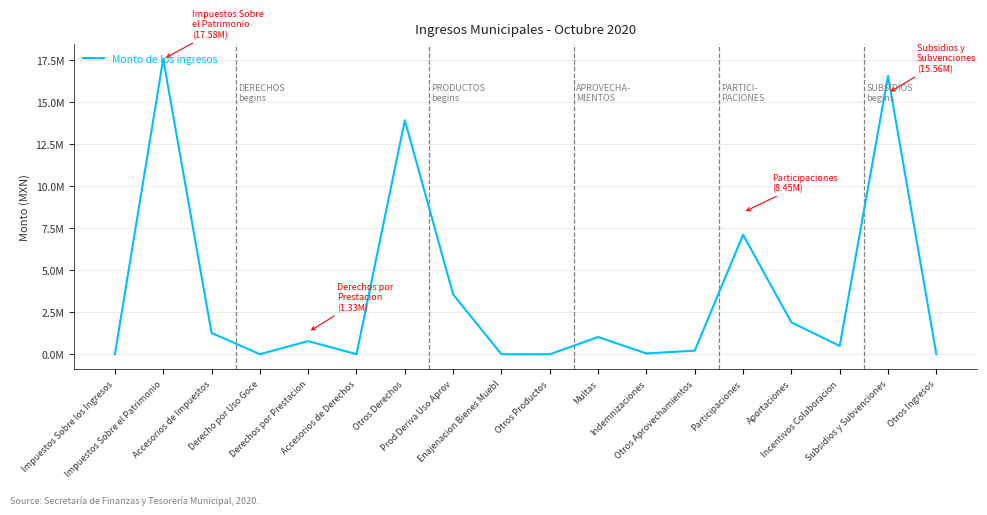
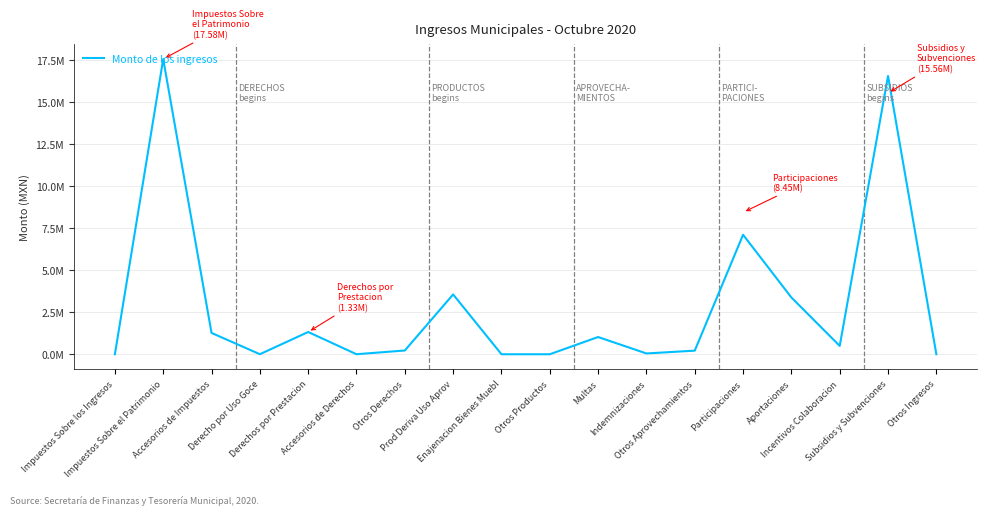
  {
    "Impuestos Sobre los Ingresos": 0,
    "Accesorios de Impuestos": 1300000,
    "Derecho por Uso Goce": 0,
-   "Derechos por Prestacion": 800000,
+   "Derechos por Prestacion": 1300000,
    "Accesorios de Derechos": 0,
-   "Otros Derechos": 13900000,
+   "Otros Derechos": 200000,
    "Prod Deriva Uso Aprov": 3600000,
    "Enajenacion Bienes Muebl": 0,
    "Otros Productos": 0,
    "Multas": 1000000,
    "Indemnizaciones": 0,
    "Otros Aprovechamientos": 200000,
-   "Aportaciones": 1900000,
+   "Aportaciones": 3400000,
    "Incentivos Colaboracion": 500000,
    "Otros Ingresos": 0
  }
